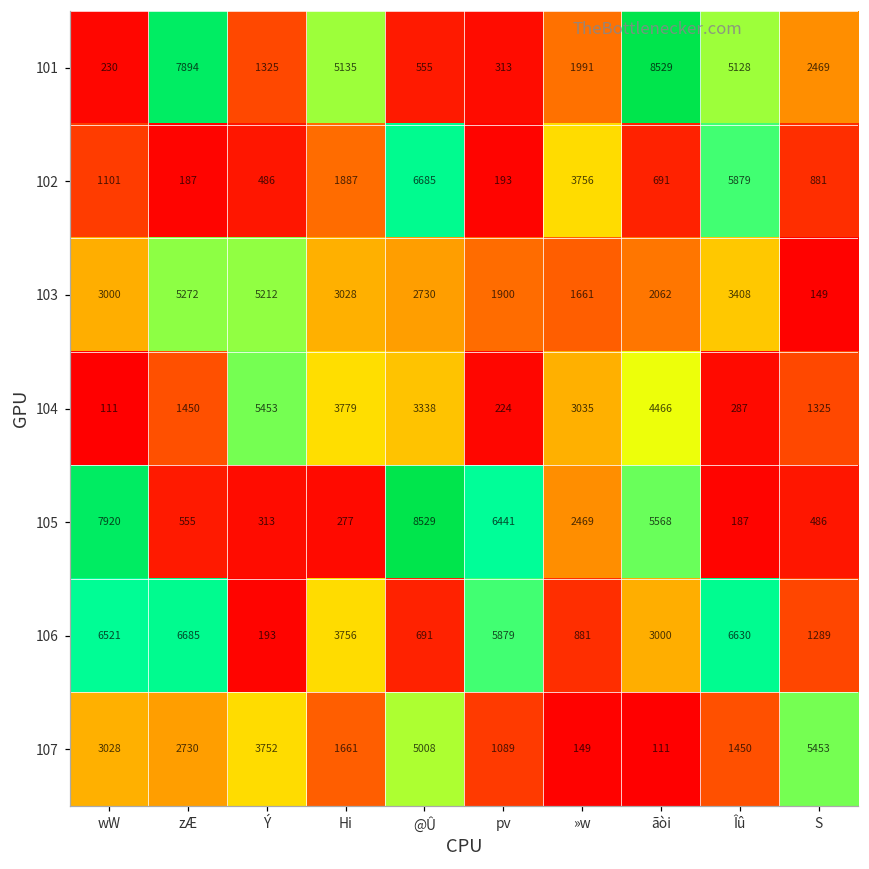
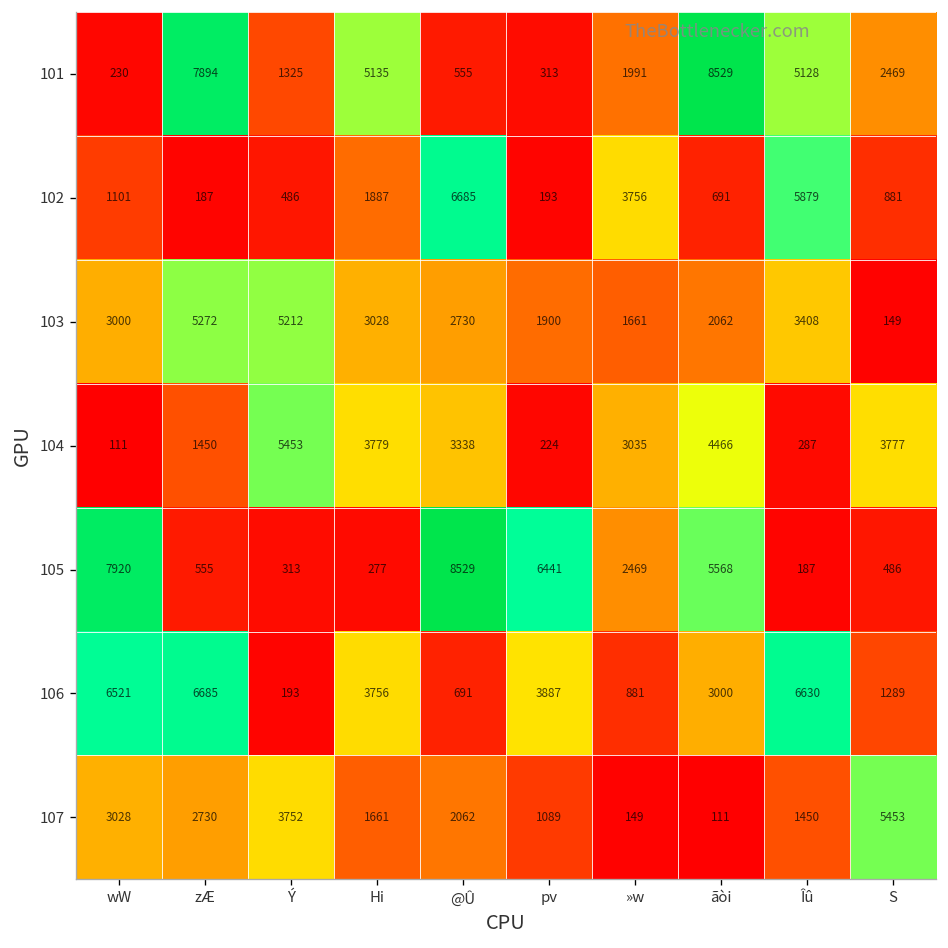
  {
    "101": {
      "wW": 230,
      "zÆ": 7894,
      "Ý": 1325,
      "Hi": 5135,
      "@Û": 555,
      "pv": 313,
      "»w": 1991,
      "ãòi": 8529,
      "Îû": 5128,
      "S": 2469
    },
    "102": {
      "wW": 1101,
      "zÆ": 187,
      "Ý": 486,
      "Hi": 1887,
      "@Û": 6685,
      "pv": 193,
      "»w": 3756,
      "ãòi": 691,
      "Îû": 5879,
      "S": 881
    },
    "103": {
      "wW": 3000,
      "zÆ": 5272,
      "Ý": 5212,
      "Hi": 3028,
      "@Û": 2730,
      "pv": 1900,
      "»w": 1661,
      "ãòi": 2062,
      "Îû": 3408,
      "S": 149
    },
    "104": {
      "wW": 111,
      "zÆ": 1450,
      "Ý": 5453,
      "Hi": 3779,
      "@Û": 3338,
      "pv": 224,
      "»w": 3035,
      "ãòi": 4466,
      "Îû": 287,
-     "S": 1325
+     "S": 3777
    },
    "105": {
      "wW": 7920,
      "zÆ": 555,
      "Ý": 313,
      "Hi": 277,
      "@Û": 8529,
      "pv": 6441,
      "»w": 2469,
      "ãòi": 5568,
      "Îû": 187,
      "S": 486
    },
    "106": {
      "wW": 6521,
      "zÆ": 6685,
      "Ý": 193,
      "Hi": 3756,
      "@Û": 691,
-     "pv": 5879,
+     "pv": 3887,
      "»w": 881,
      "ãòi": 3000,
      "Îû": 6630,
      "S": 1289
    },
    "107": {
      "wW": 3028,
      "zÆ": 2730,
      "Ý": 3752,
      "Hi": 1661,
-     "@Û": 5008,
+     "@Û": 2062,
      "pv": 1089,
      "»w": 149,
      "ãòi": 111,
      "Îû": 1450,
      "S": 5453
    }
  }
